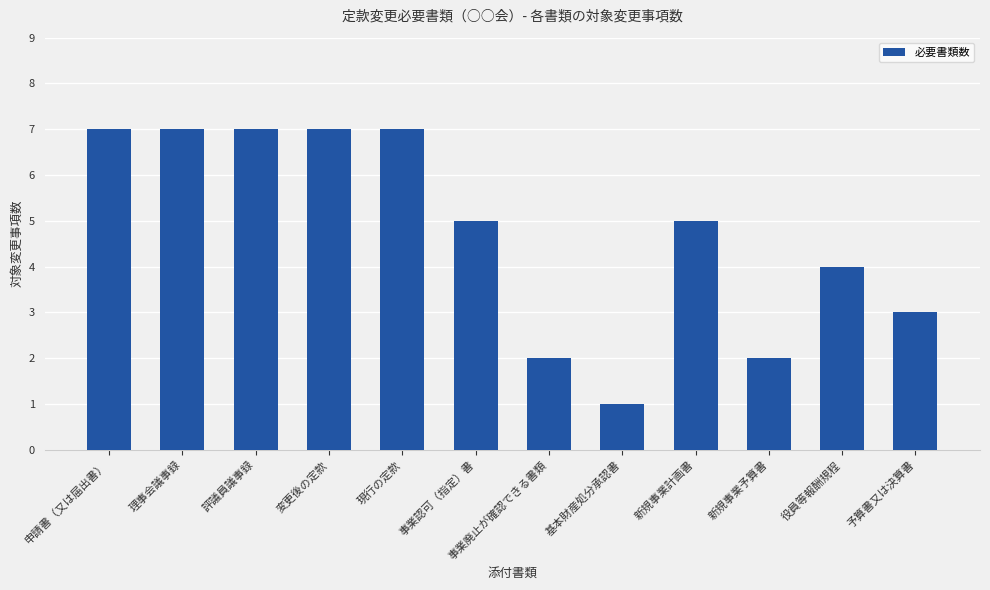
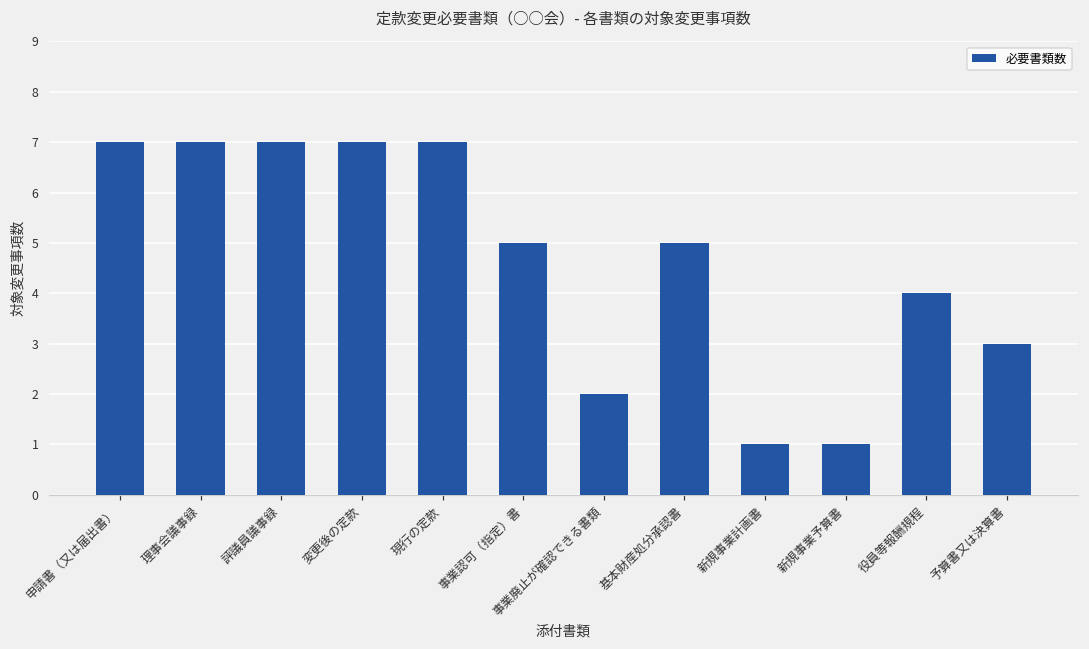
  {
    "申請書（又は届出書）": 7,
    "理事会議事録": 7,
    "評議員議事録": 7,
    "変更後の定款": 7,
    "現行の定款": 7,
    "事業認可（指定）書": 5,
    "事業廃止が確認できる書類": 2,
-   "基本財産処分承認書": 1,
-   "新規事業計画書": 5,
-   "新規事業予算書": 2,
+   "基本財産処分承認書": 5,
+   "新規事業計画書": 1,
+   "新規事業予算書": 1,
    "役員等報酬規程": 4,
    "予算書又は決算書": 3
  }
